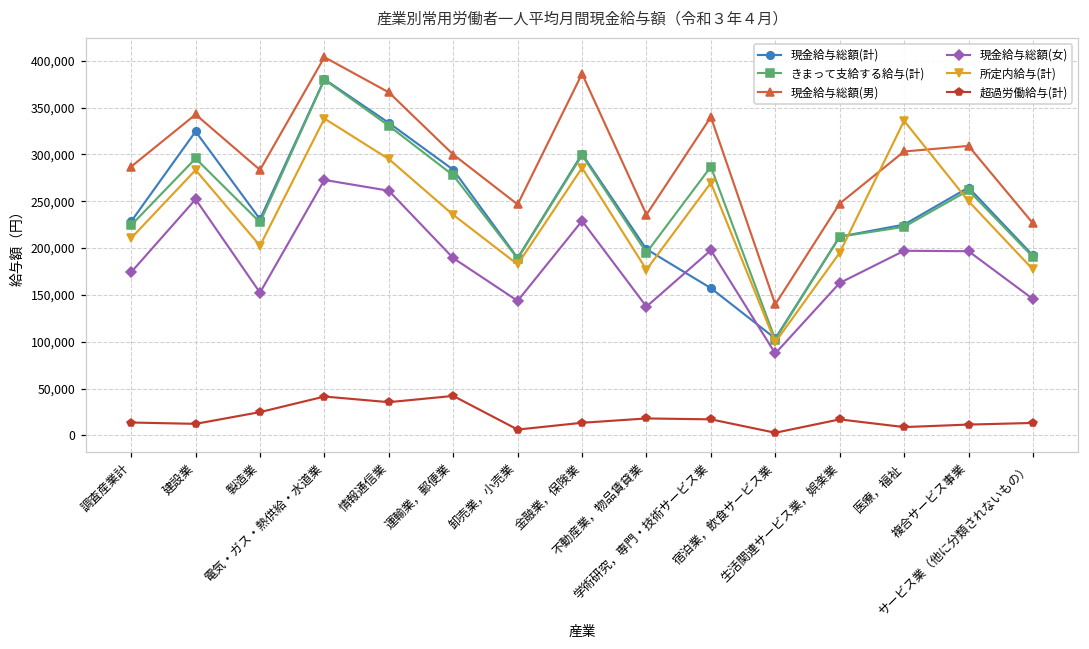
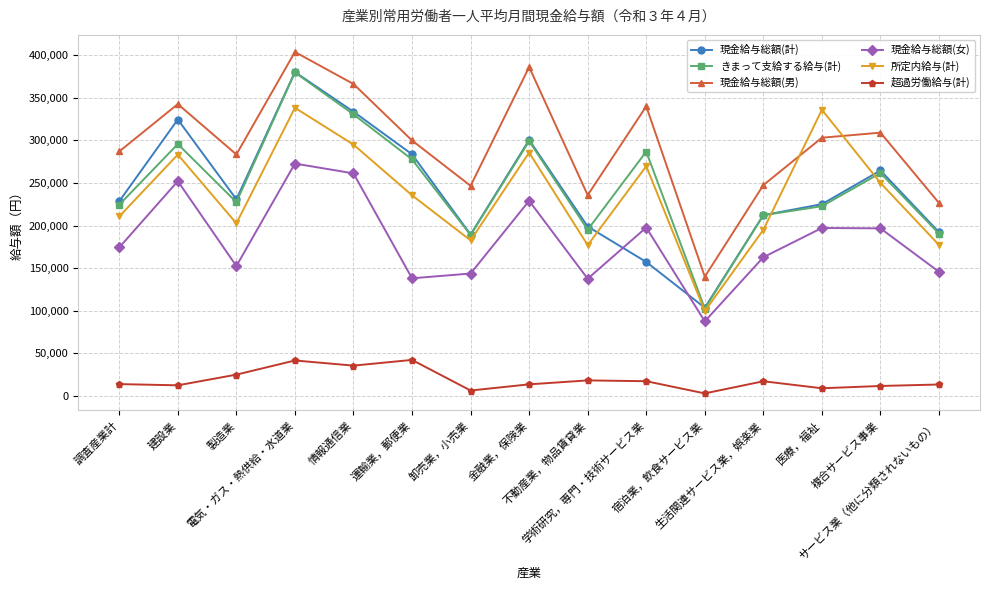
  {
    "現金給与総額(計)": {
      "調査産業計": "230,000",
      "建設業": "320,000",
      "製造業": "230,000",
      "情報通信業": "330,000",
      "運輸業，郵便業": "280,000",
      "不動産業，物品賃貸業": "200,000",
      "学術研究，専門・技術サービス業": "160,000",
      "複合サービス事業": "260,000"
    },
    "きまって支給する給与(計)": {
      "調査産業計": "220,000",
      "建設業": "300,000",
      "製造業": "230,000",
      "情報通信業": "330,000",
      "運輸業，郵便業": "280,000",
      "不動産業，物品賃貸業": "200,000",
      "学術研究，専門・技術サービス業": "290,000",
      "複合サービス事業": "260,000"
    },
    "現金給与総額(女)": {
      "調査産業計": "170,000",
      "建設業": "250,000",
      "製造業": "150,000",
      "電気・ガス・熱供給・水道業": "270,000",
      "情報通信業": "260,000",
-     "運輸業，郵便業": "190,000",
+     "運輸業，郵便業": "140,000",
      "卸売業，小売業": "140,000",
      "金融業，保険業": "230,000",
      "不動産業，物品賃貸業": "140,000",
      "学術研究，専門・技術サービス業": "200,000",
      "宿泊業，飲食サービス業": "90,000",
      "生活関連サービス業，娯楽業": "160,000",
      "医療，福祉": "200,000",
      "複合サービス事業": "200,000",
      "サービス業（他に分類されないもの）": "150,000"
    },
    "所定内給与(計)": {
      "調査産業計": "210,000",
      "建設業": "280,000",
      "製造業": "200,000",
      "電気・ガス・熱供給・水道業": "340,000",
      "情報通信業": "300,000",
      "運輸業，郵便業": "240,000",
      "卸売業，小売業": "180,000",
      "金融業，保険業": "290,000",
      "不動産業，物品賃貸業": "180,000",
      "学術研究，専門・技術サービス業": "270,000",
      "生活関連サービス業，娯楽業": "200,000",
      "医療，福祉": "340,000",
      "複合サービス事業": "250,000",
      "サービス業（他に分類されないもの）": "180,000"
    }
  }
